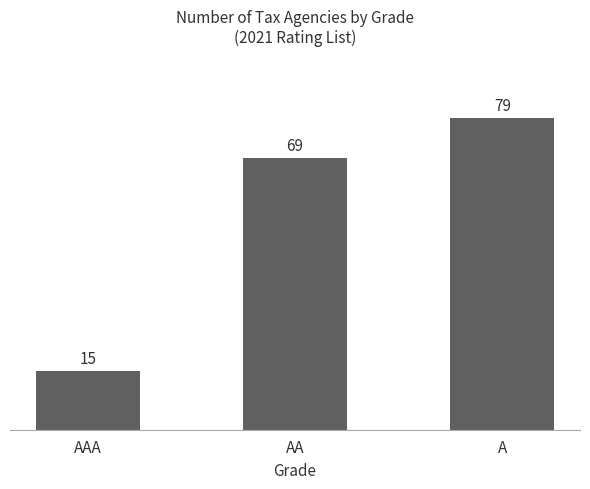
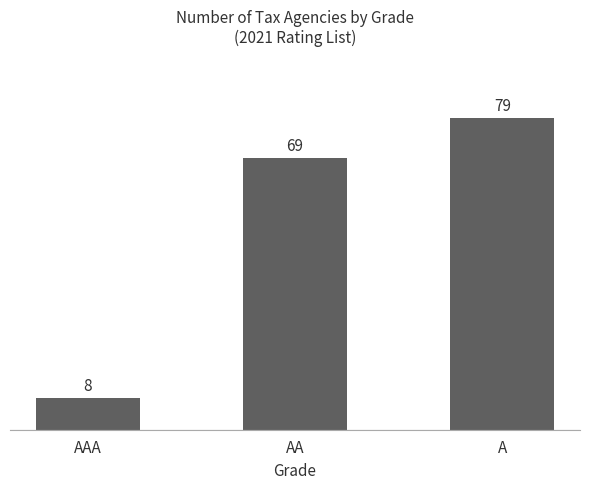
  {
-   "AAA": 15,
+   "AAA": 8,
    "AA": 69,
    "A": 79
  }
